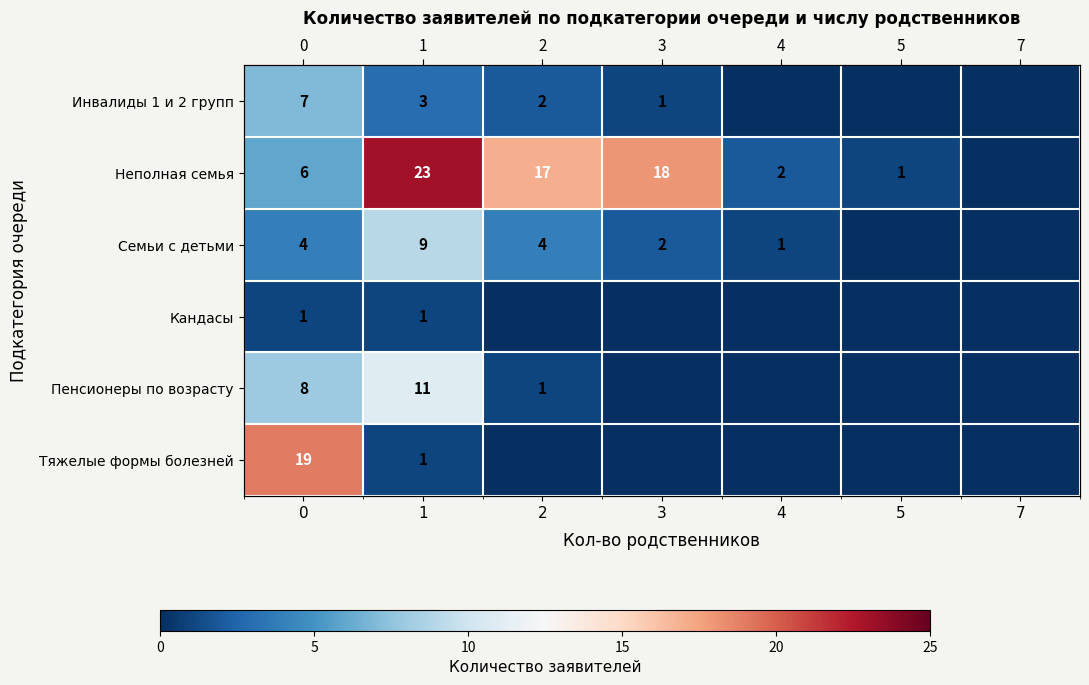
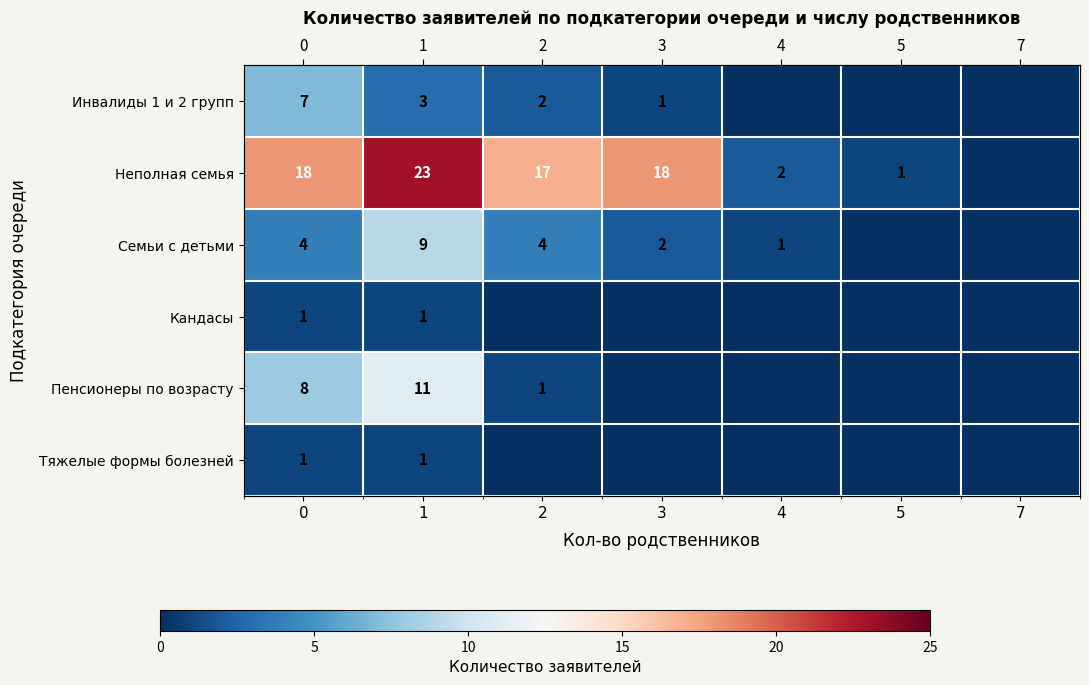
  {
    "Инвалиды 1 и 2 групп": {
      "0": 7,
      "1": 3,
      "2": 2,
      "3": 1
    },
    "Неполная семья": {
-     "0": 6,
+     "0": 18,
      "1": 23,
      "2": 17,
      "3": 18,
      "4": 2,
      "5": 1
    },
    "Семьи с детьми": {
      "0": 4,
      "1": 9,
      "2": 4,
      "3": 2,
      "4": 1
    },
    "Кандасы": {
      "0": 1,
      "1": 1
    },
    "Пенсионеры по возрасту": {
      "0": 8,
      "1": 11,
      "2": 1
    },
    "Тяжелые формы болезней": {
-     "0": 19,
+     "0": 1,
      "1": 1
    }
  }
